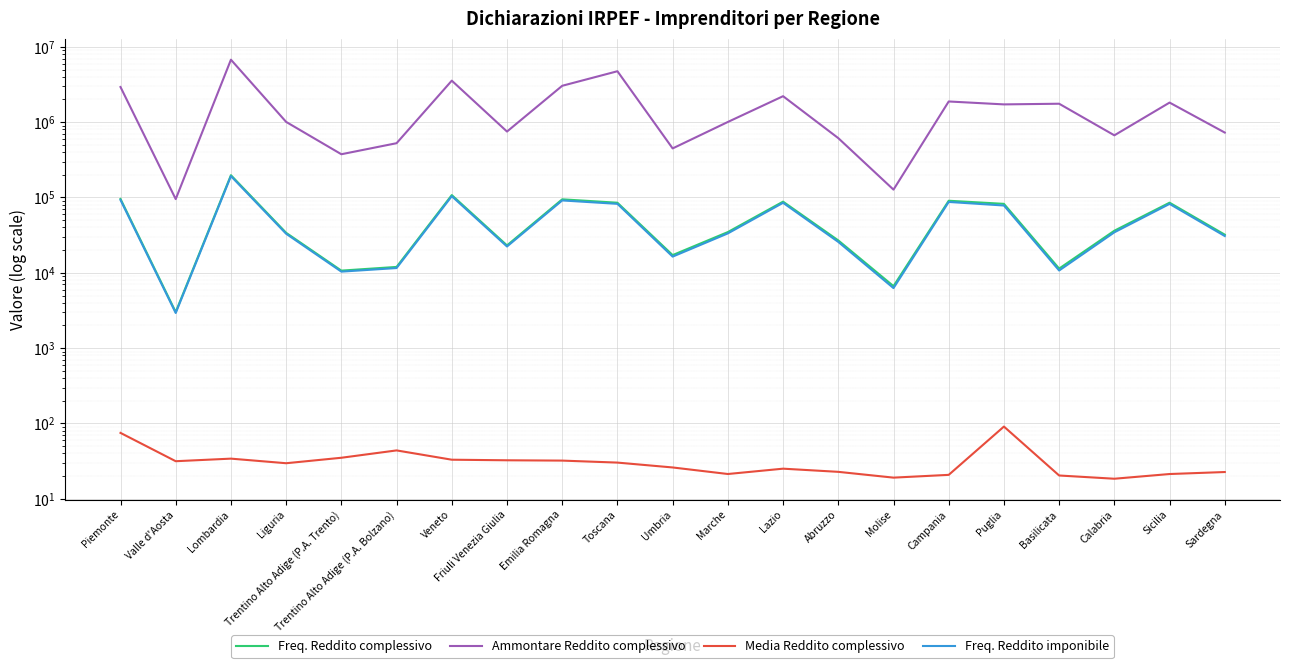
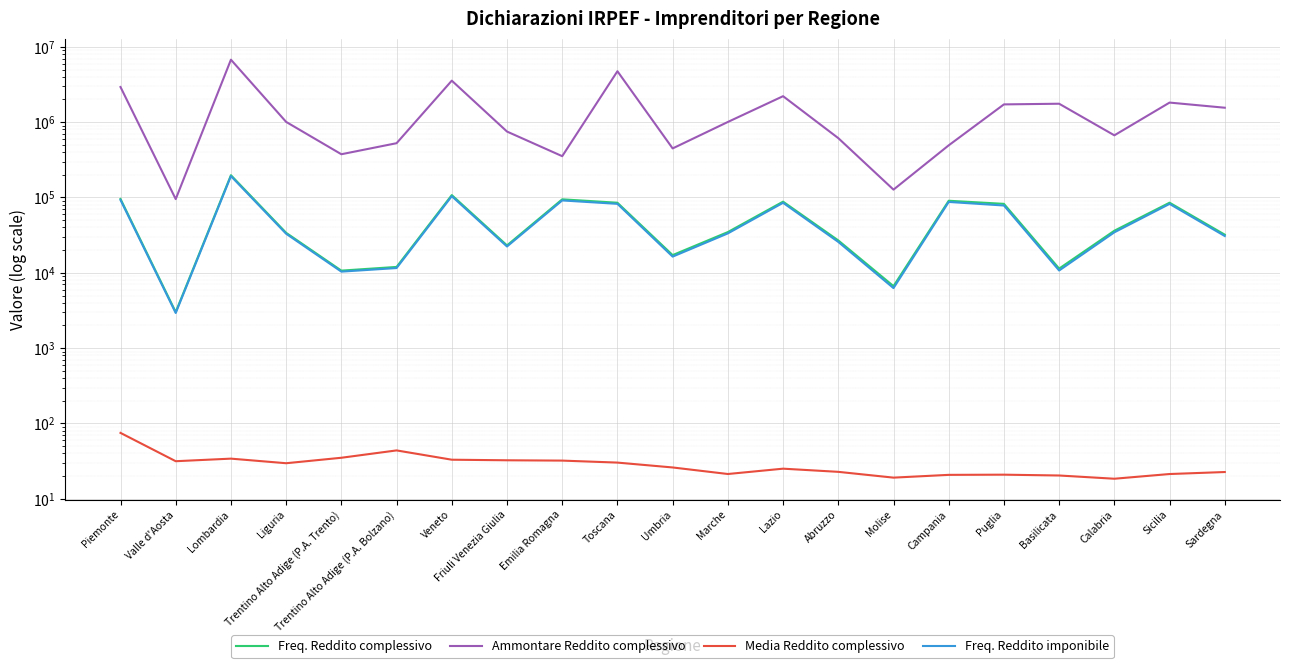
  {
    "Ammontare Reddito complessivo": {
      "Piemonte": 2900000,
      "Valle d'Aosta": 100000,
      "Lombardia": 7000000,
      "Liguria": 1000000,
      "Trentino Alto Adige (P.A. Trento)": 400000,
      "Trentino Alto Adige (P.A. Bolzano)": 500000,
      "Veneto": 4000000,
      "Friuli Venezia Giulia": 800000,
-     "Emilia Romagna": 3000000,
+     "Emilia Romagna": 400000,
      "Toscana": 5000000,
      "Umbria": 400000,
      "Marche": 1000000,
      "Lazio": 2200000,
      "Abruzzo": 600000,
      "Molise": 130000,
-     "Campania": 1900000,
+     "Campania": 500000,
      "Puglia": 1700000,
      "Basilicata": 1800000,
      "Calabria": 700000,
      "Sicilia": 1800000,
-     "Sardegna": 700000
+     "Sardegna": 1600000
    },
    "Media Reddito complessivo": {
      "Piemonte": 80,
      "Valle d'Aosta": 32,
      "Lombardia": 30,
      "Liguria": 30,
      "Trentino Alto Adige (P.A. Trento)": 40,
      "Trentino Alto Adige (P.A. Bolzano)": 40,
      "Veneto": 30,
      "Friuli Venezia Giulia": 32,
      "Emilia Romagna": 32,
      "Toscana": 30,
      "Umbria": 26,
      "Marche": 21,
      "Lazio": 25,
      "Abruzzo": 23,
      "Molise": 19,
      "Campania": 21,
-     "Puglia": 90,
+     "Puglia": 21,
      "Basilicata": 20,
      "Calabria": 18,
      "Sicilia": 21,
      "Sardegna": 23
    }
  }
